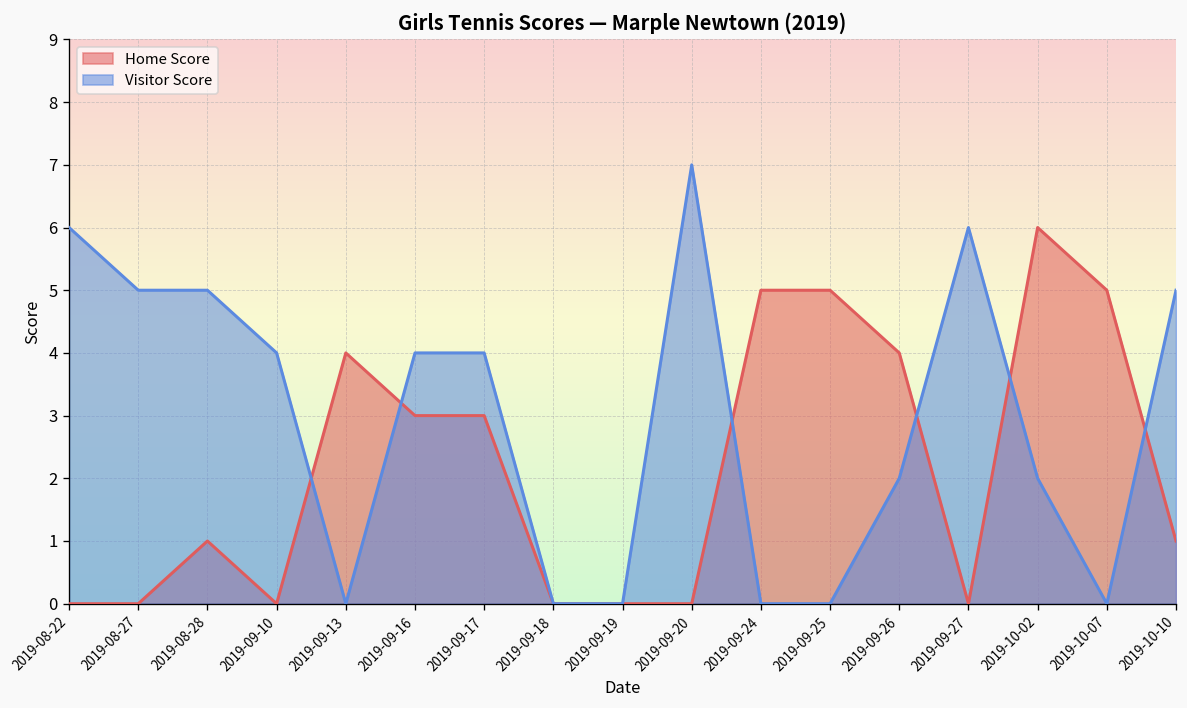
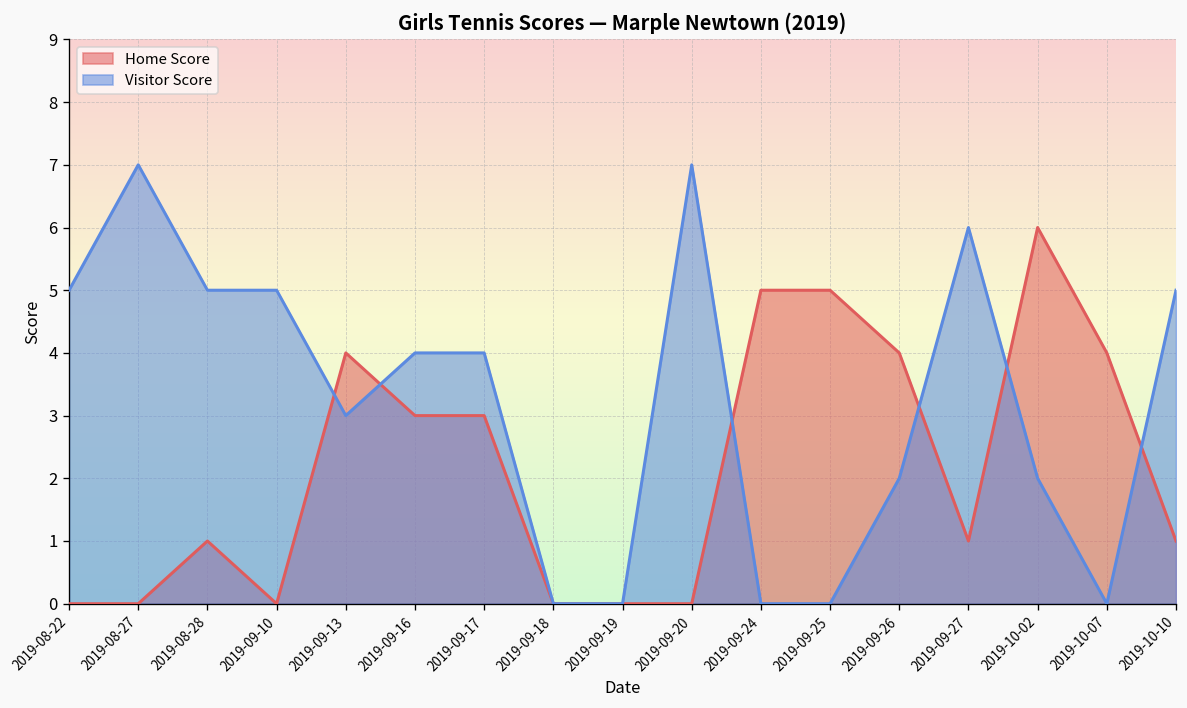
  {
    "Home Score": {
      "2019-08-22": 0,
      "2019-08-27": 0,
      "2019-08-28": 1,
      "2019-09-10": 0,
      "2019-09-13": 4,
      "2019-09-16": 3,
      "2019-09-17": 3,
      "2019-09-20": 0,
      "2019-09-24": 5,
      "2019-09-25": 5,
      "2019-09-26": 4,
-     "2019-09-27": 0,
+     "2019-09-27": 1,
      "2019-10-02": 6,
-     "2019-10-07": 5,
+     "2019-10-07": 4,
      "2019-10-10": 1
    },
    "Visitor Score": {
-     "2019-08-22": 6,
-     "2019-08-27": 5,
+     "2019-08-22": 5,
+     "2019-08-27": 7,
      "2019-08-28": 5,
-     "2019-09-10": 4,
-     "2019-09-13": 0,
+     "2019-09-10": 5,
+     "2019-09-13": 3,
      "2019-09-16": 4,
      "2019-09-17": 4,
      "2019-09-20": 7,
      "2019-09-24": 0,
      "2019-09-25": 0,
      "2019-09-26": 2,
      "2019-09-27": 6,
      "2019-10-02": 2,
      "2019-10-07": 0,
      "2019-10-10": 5
    }
  }
